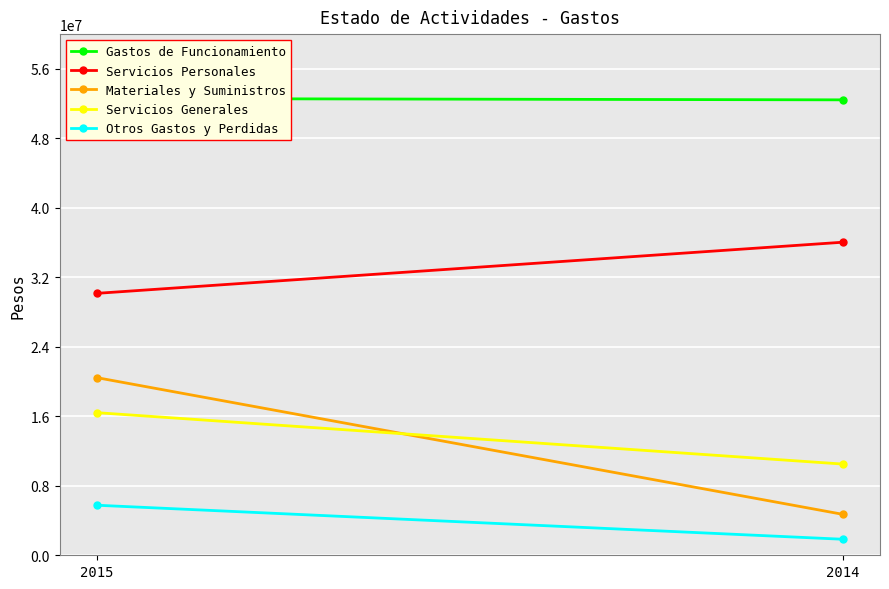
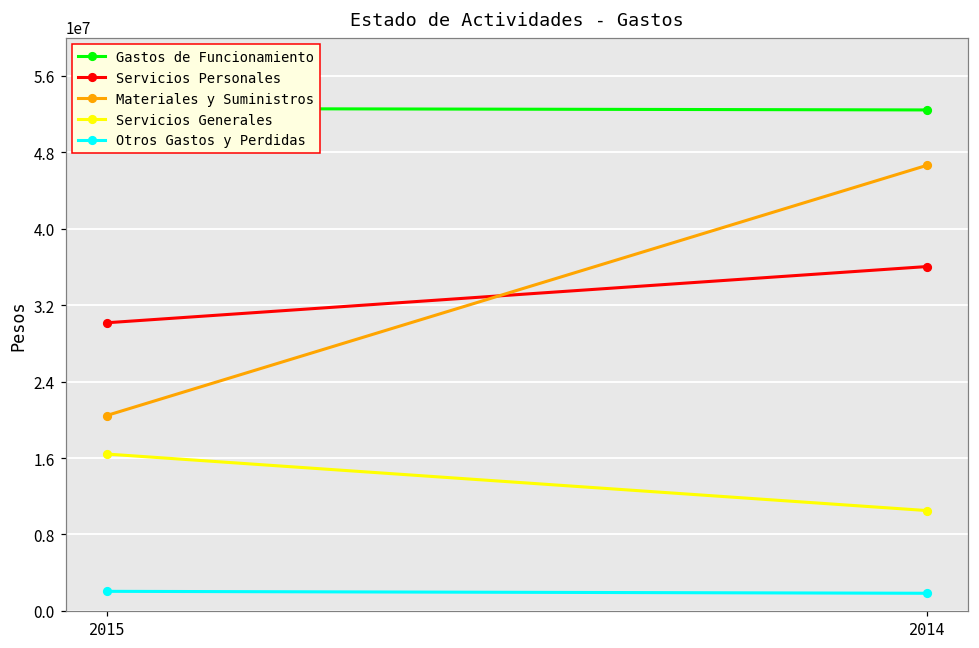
  {
    "Gastos de Funcionamiento": {
      "2014": 52000000
    },
    "Servicios Personales": {
      "2015": 30000000,
      "2014": 36000000
    },
    "Materiales y Suministros": {
      "2015": 20000000,
-     "2014": 5000000
+     "2014": 47000000
    },
    "Servicios Generales": {
      "2015": 16000000,
      "2014": 11000000
    },
    "Otros Gastos y Perdidas": {
-     "2015": 6000000,
+     "2015": 2000000,
      "2014": 2000000
    }
  }
